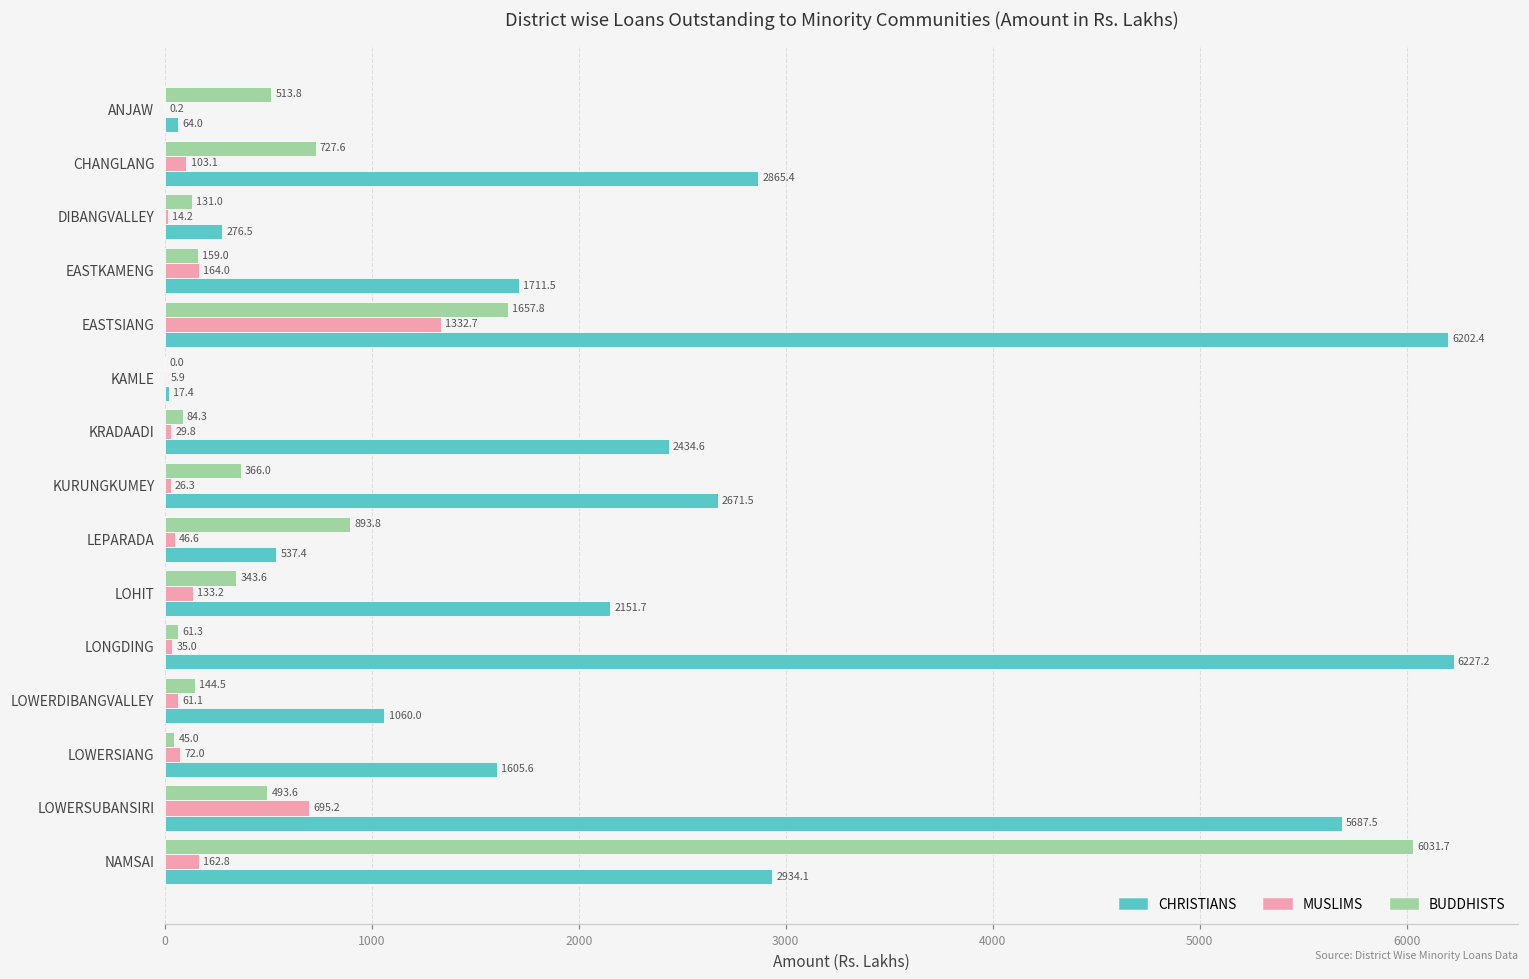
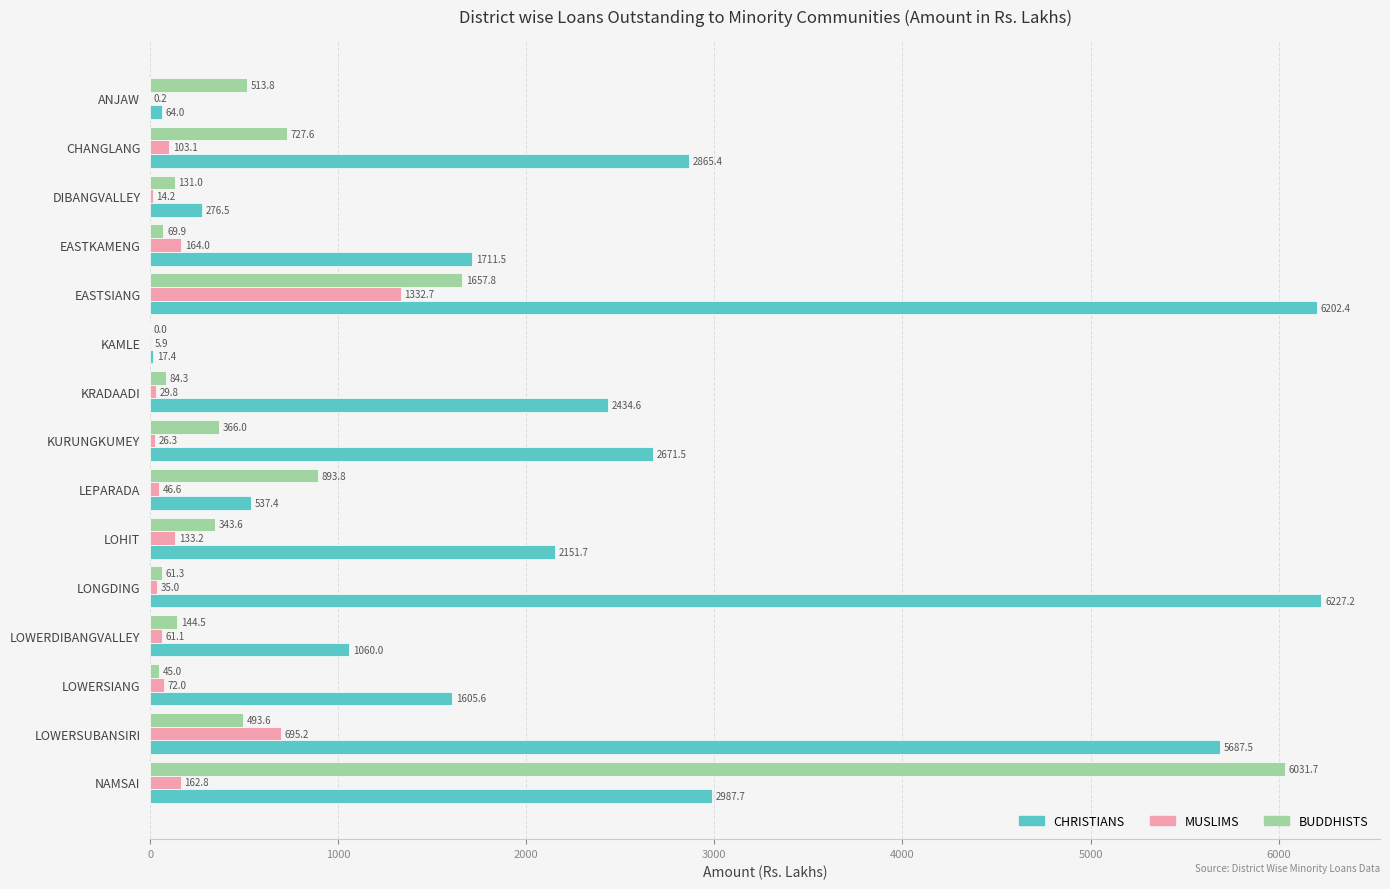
  {
    "CHRISTIANS": {
      "ANJAW": 64.0,
      "CHANGLANG": 2865.4,
      "DIBANGVALLEY": 276.5,
      "EASTKAMENG": 1711.5,
      "EASTSIANG": 6202.4,
      "KAMLE": 17.4,
      "KRADAADI": 2434.6,
      "KURUNGKUMEY": 2671.5,
      "LEPARADA": 537.4,
      "LOHIT": 2151.7,
      "LONGDING": 6227.2,
      "LOWERDIBANGVALLEY": 1060.0,
      "LOWERSIANG": 1605.6,
      "LOWERSUBANSIRI": 5687.5,
-     "NAMSAI": 2934.1
+     "NAMSAI": 2987.7
    },
    "MUSLIMS": {
      "ANJAW": 0.2,
      "CHANGLANG": 103.1,
      "DIBANGVALLEY": 14.2,
      "EASTKAMENG": 164.0,
      "EASTSIANG": 1332.7,
      "KAMLE": 5.9,
      "KRADAADI": 29.8,
      "KURUNGKUMEY": 26.3,
      "LEPARADA": 46.6,
      "LOHIT": 133.2,
      "LONGDING": 35.0,
      "LOWERDIBANGVALLEY": 61.1,
      "LOWERSIANG": 72.0,
      "LOWERSUBANSIRI": 695.2,
      "NAMSAI": 162.8
    },
    "BUDDHISTS": {
      "ANJAW": 513.8,
      "CHANGLANG": 727.6,
      "DIBANGVALLEY": 131.0,
-     "EASTKAMENG": 159.0,
+     "EASTKAMENG": 69.9,
      "EASTSIANG": 1657.8,
      "KAMLE": 0.0,
      "KRADAADI": 84.3,
      "KURUNGKUMEY": 366.0,
      "LEPARADA": 893.8,
      "LOHIT": 343.6,
      "LONGDING": 61.3,
      "LOWERDIBANGVALLEY": 144.5,
      "LOWERSIANG": 45.0,
      "LOWERSUBANSIRI": 493.6,
      "NAMSAI": 6031.7
    }
  }
